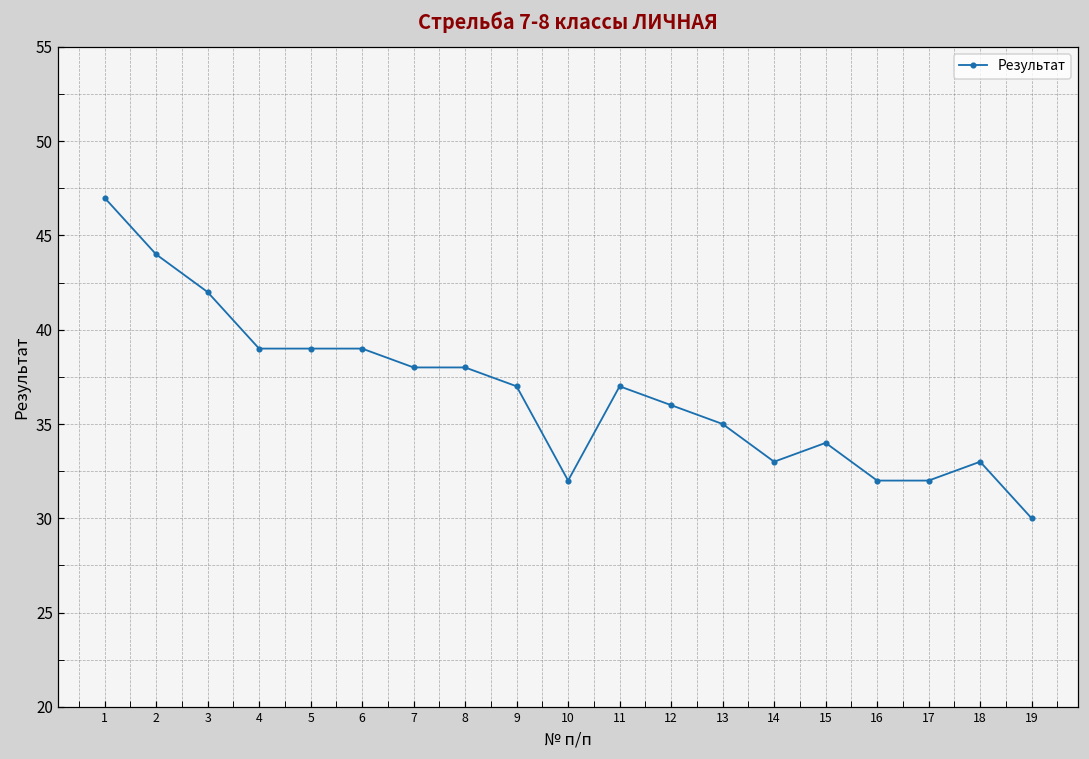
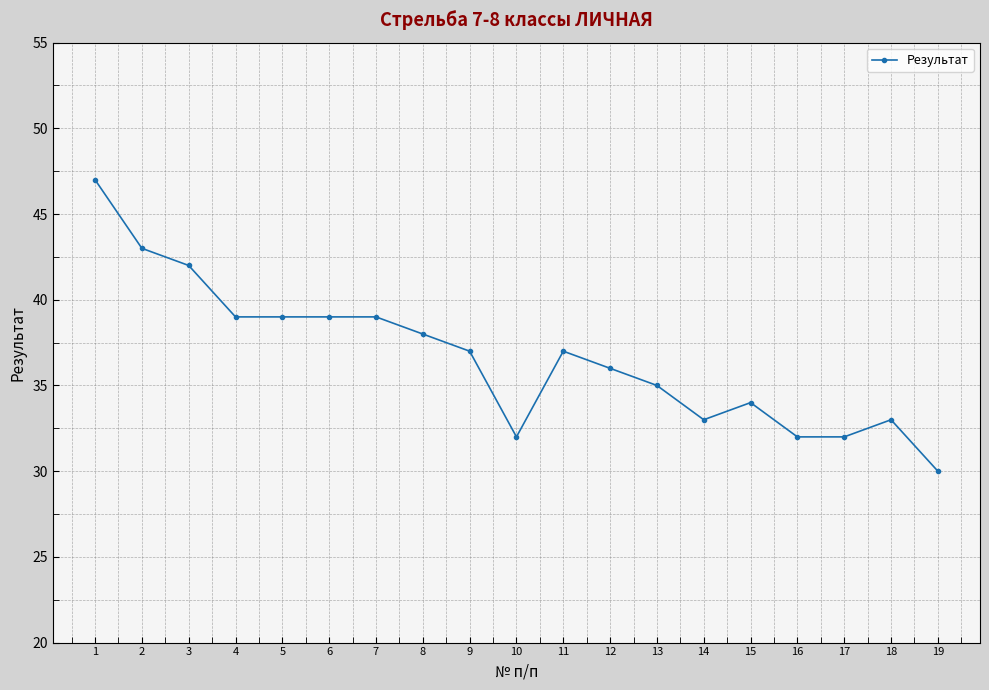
  {
    "1": 47,
-   "2": 44,
+   "2": 43,
    "3": 42,
    "4": 39,
    "5": 39,
    "6": 39,
-   "7": 38,
+   "7": 39,
    "8": 38,
    "9": 37,
    "10": 32,
    "11": 37,
    "12": 36,
    "13": 35,
    "14": 33,
    "15": 34,
    "16": 32,
    "17": 32,
    "18": 33,
    "19": 30
  }
